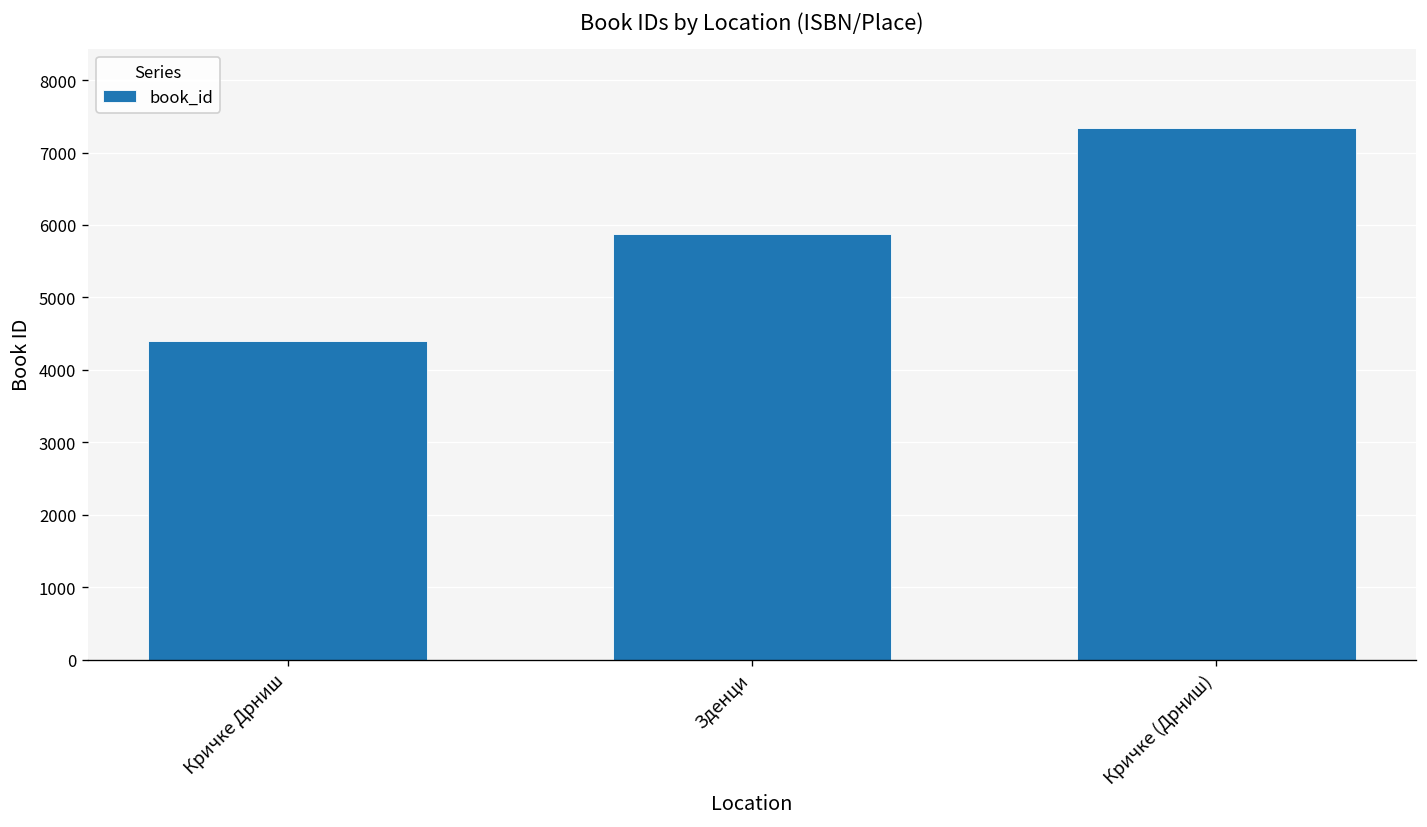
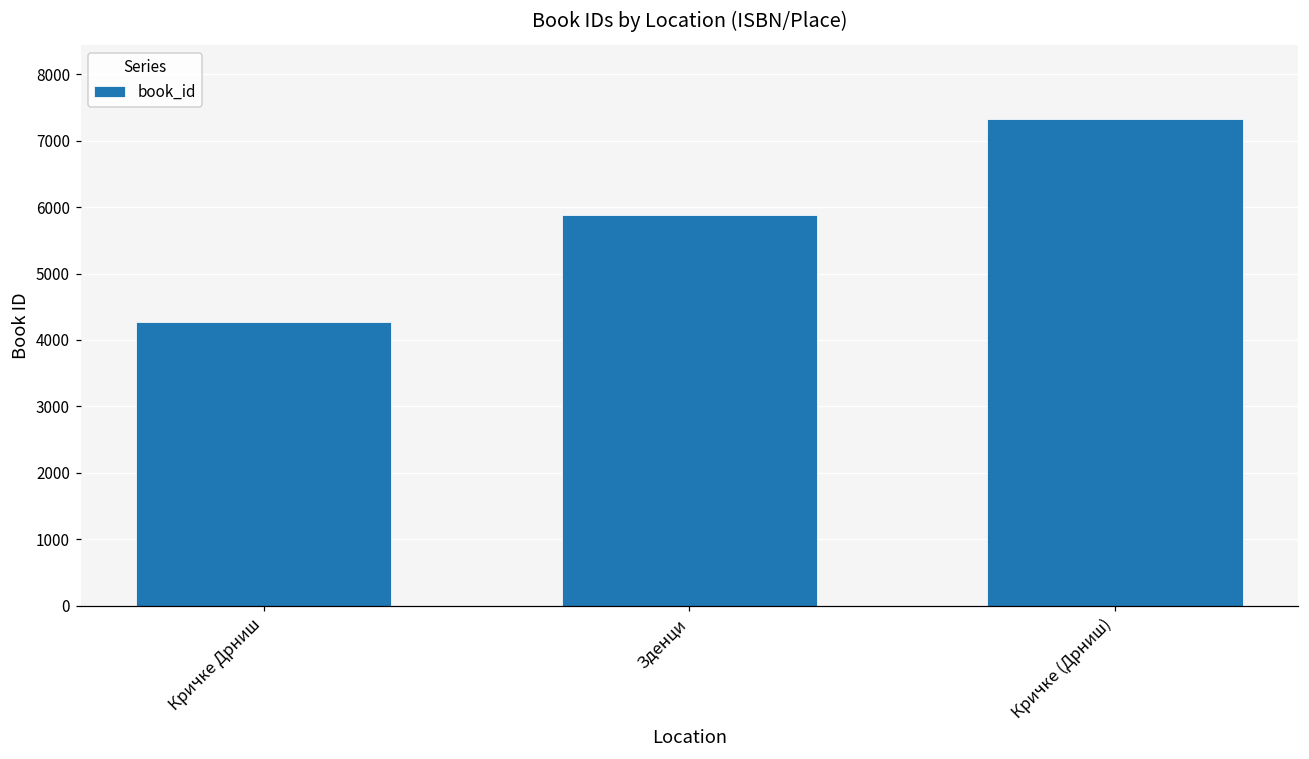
  {
-   "Кричке Дрниш": 4400,
+   "Кричке Дрниш": 4300,
    "Зденци": 5900,
    "Кричке (Дрниш)": 7300
  }
